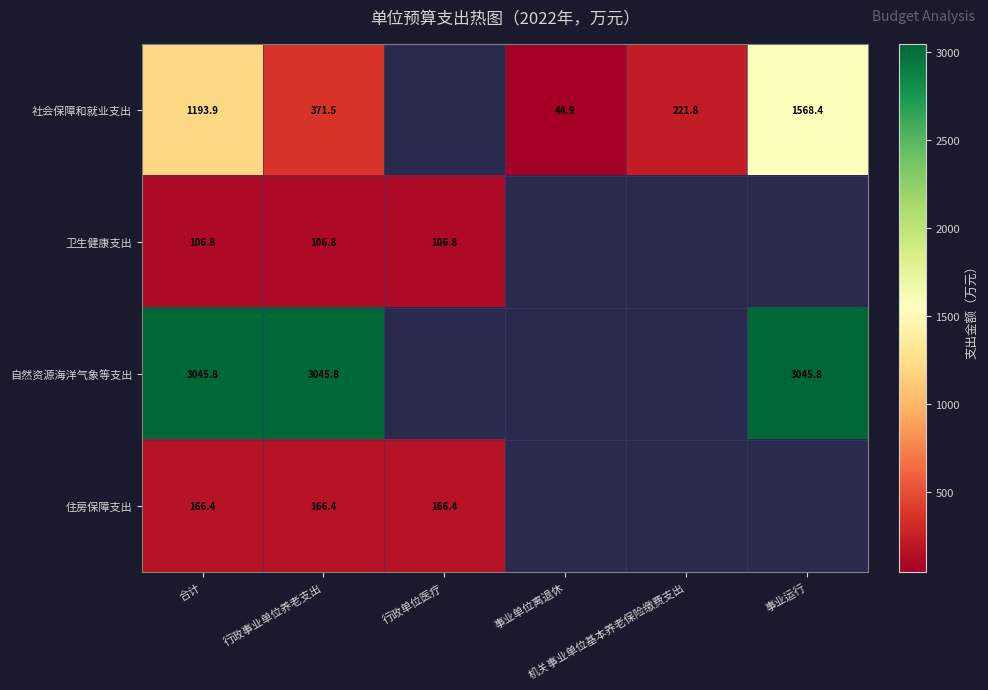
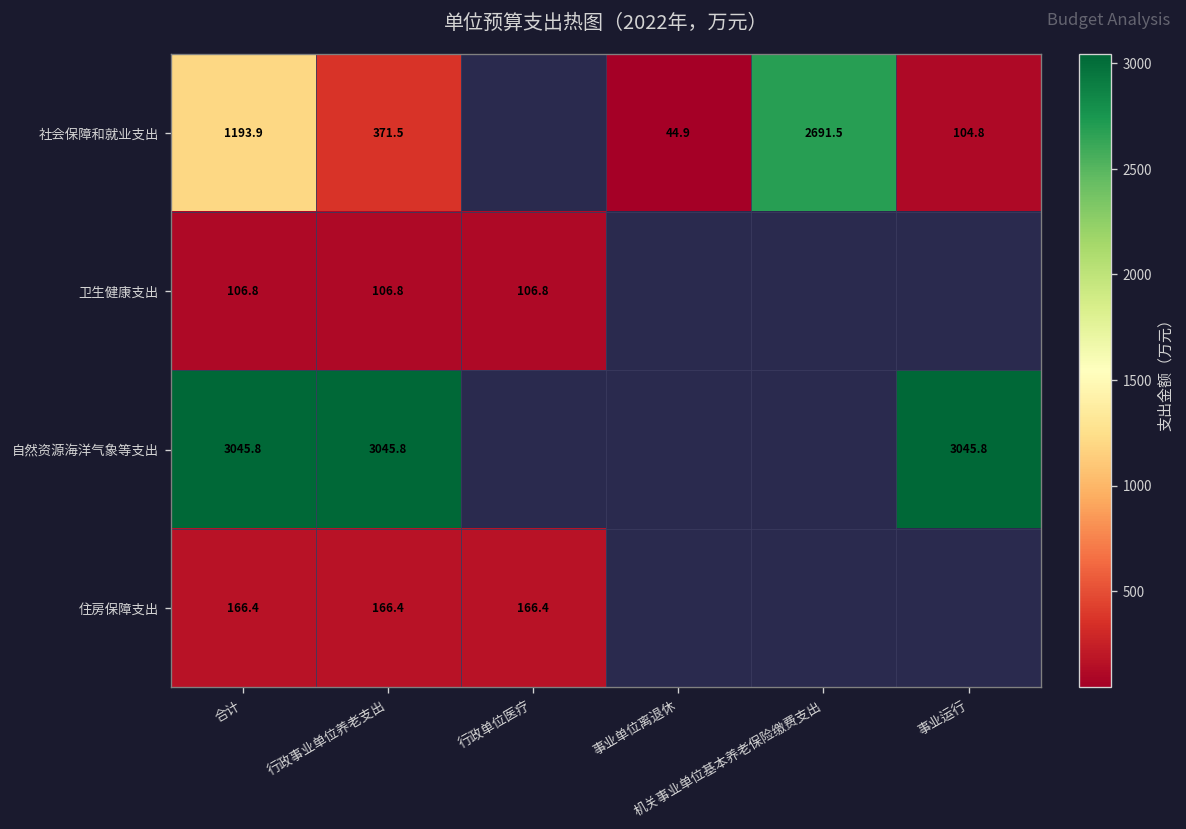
  {
    "社会保障和就业支出": {
      "合计": 1193.9,
      "行政事业单位养老支出": 371.5,
      "事业单位离退休": 44.9,
-     "机关事业单位基本养老保险缴费支出": 221.8,
-     "事业运行": 1568.4
+     "机关事业单位基本养老保险缴费支出": 2691.5,
+     "事业运行": 104.8
    },
    "卫生健康支出": {
      "合计": 106.8,
      "行政事业单位养老支出": 106.8,
      "行政单位医疗": 106.8
    },
    "自然资源海洋气象等支出": {
      "合计": 3045.8,
      "行政事业单位养老支出": 3045.8,
      "事业运行": 3045.8
    },
    "住房保障支出": {
      "合计": 166.4,
      "行政事业单位养老支出": 166.4,
      "行政单位医疗": 166.4
    }
  }
